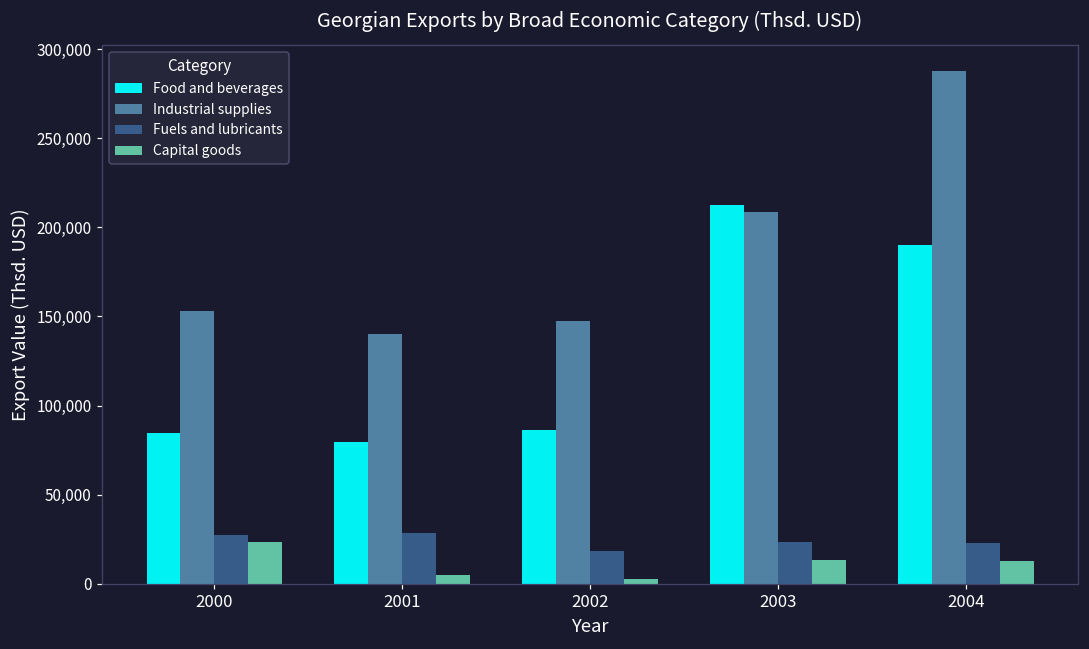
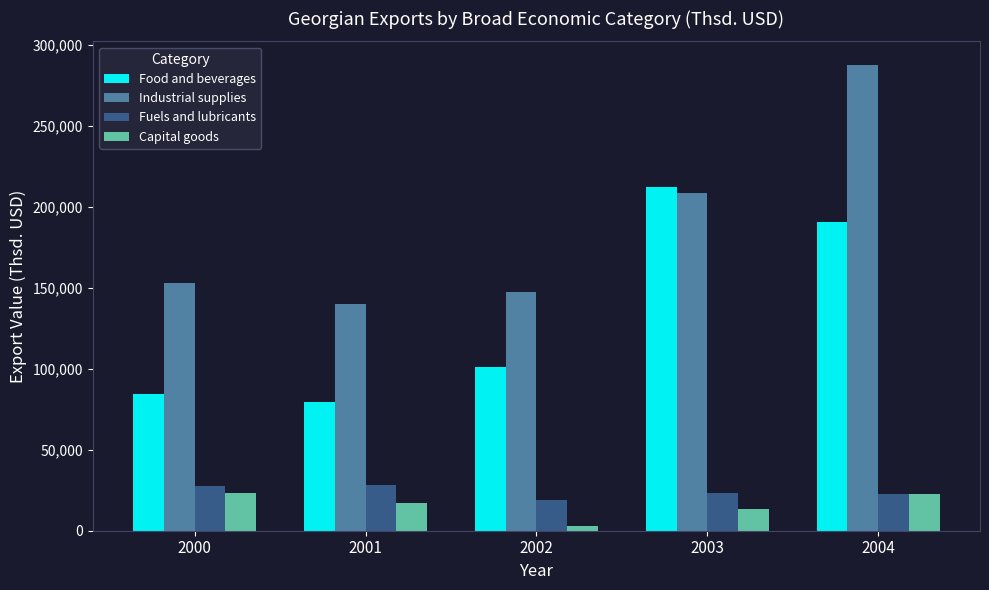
  {
    "Food and beverages": {
      "2000": "84,000",
      "2001": "79,000",
-     "2002": "86,000",
+     "2002": "101,000",
      "2003": "212,000",
      "2004": "190,000"
    },
    "Capital goods": {
      "2000": "23,000",
-     "2001": "5,000",
+     "2001": "17,000",
      "2002": "3,000",
      "2003": "14,000",
-     "2004": "13,000"
+     "2004": "23,000"
    }
  }
